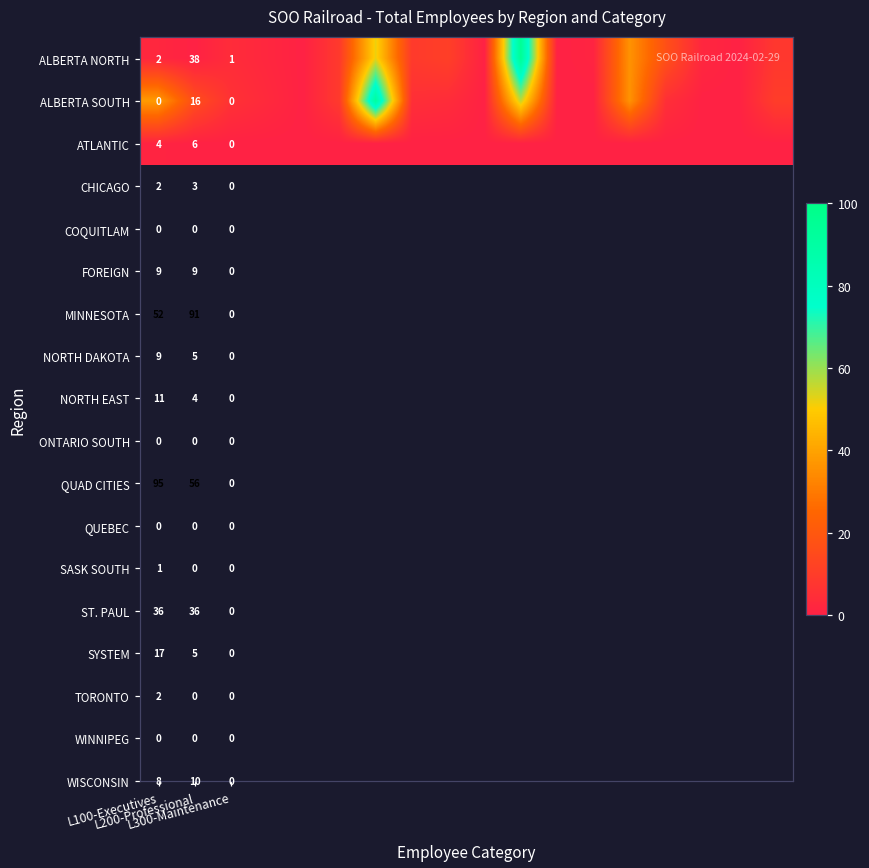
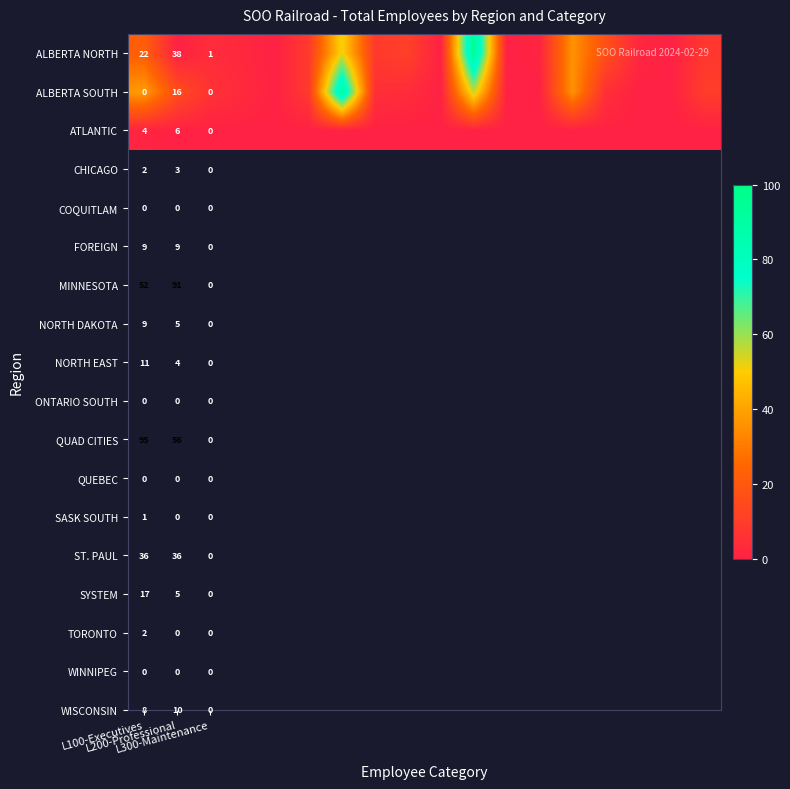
  {
    "ALBERTA NORTH": {
-     "L100-Executives": 2,
+     "L100-Executives": 22,
      "L200-Professional": 38,
      "L300-Maintenance": 1
    },
    "ALBERTA SOUTH": {
      "L100-Executives": 0,
      "L200-Professional": 16,
      "L300-Maintenance": 0
    },
    "ATLANTIC": {
      "L100-Executives": 4,
      "L200-Professional": 6,
      "L300-Maintenance": 0
    }
  }
